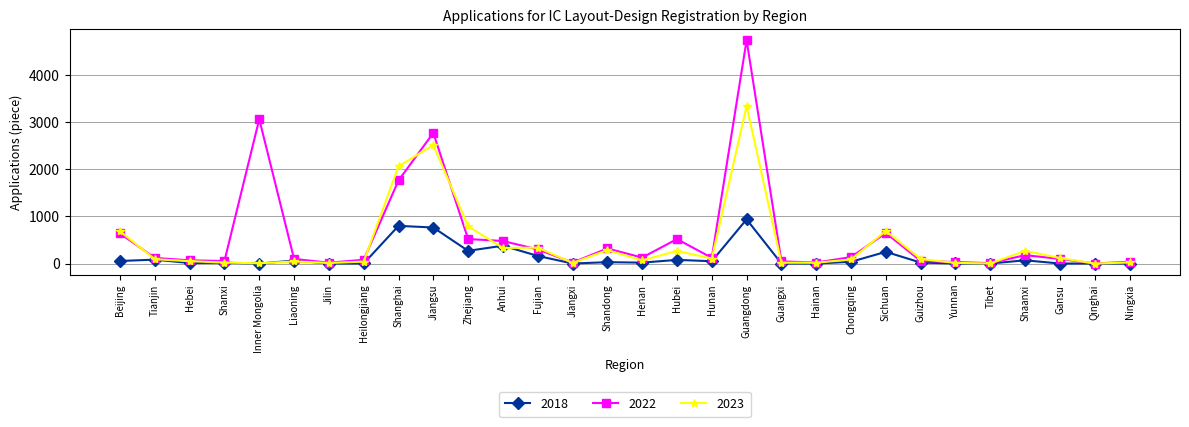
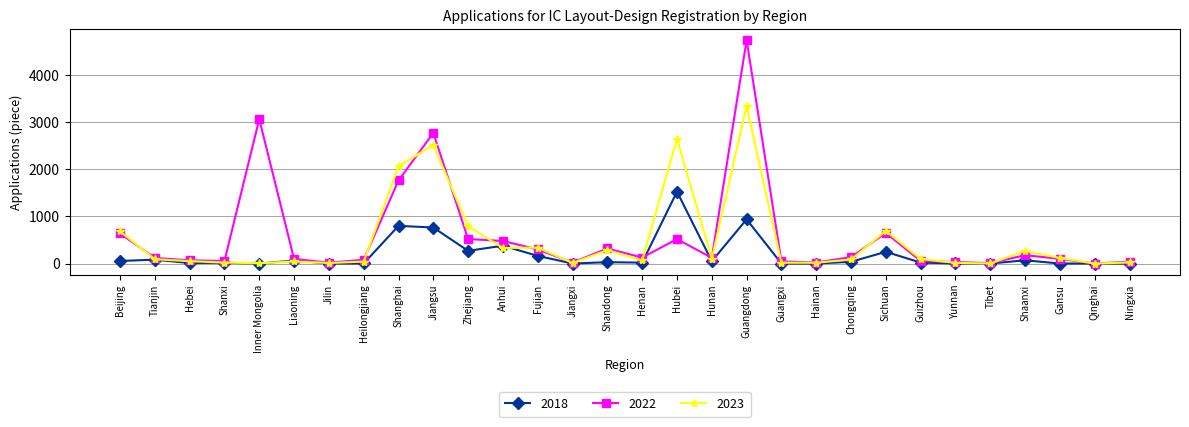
  {
    "2018": {
      "Beijing": 100,
      "Shanghai": 800,
      "Jiangsu": 800,
      "Zhejiang": 300,
      "Fujian": 200,
      "Shandong": 0,
-     "Hubei": 100,
+     "Hubei": 1500,
      "Hunan": 0,
      "Guangdong": 900,
      "Sichuan": 200,
      "Shaanxi": 100,
      "Gansu": 0
    },
    "2022": {
      "Inner Mongolia": 3100,
      "Shanghai": 1800,
      "Jiangsu": 2800,
      "Zhejiang": 500,
      "Anhui": 500,
      "Henan": 100,
      "Hubei": 500,
      "Guangdong": 4700,
      "Shaanxi": 200
    },
    "2023": {
      "Shanghai": 2100,
      "Jiangsu": 2500,
      "Zhejiang": 800,
-     "Hubei": 300,
+     "Hubei": 2700,
      "Guangdong": 3300,
      "Shaanxi": 300
    }
  }
